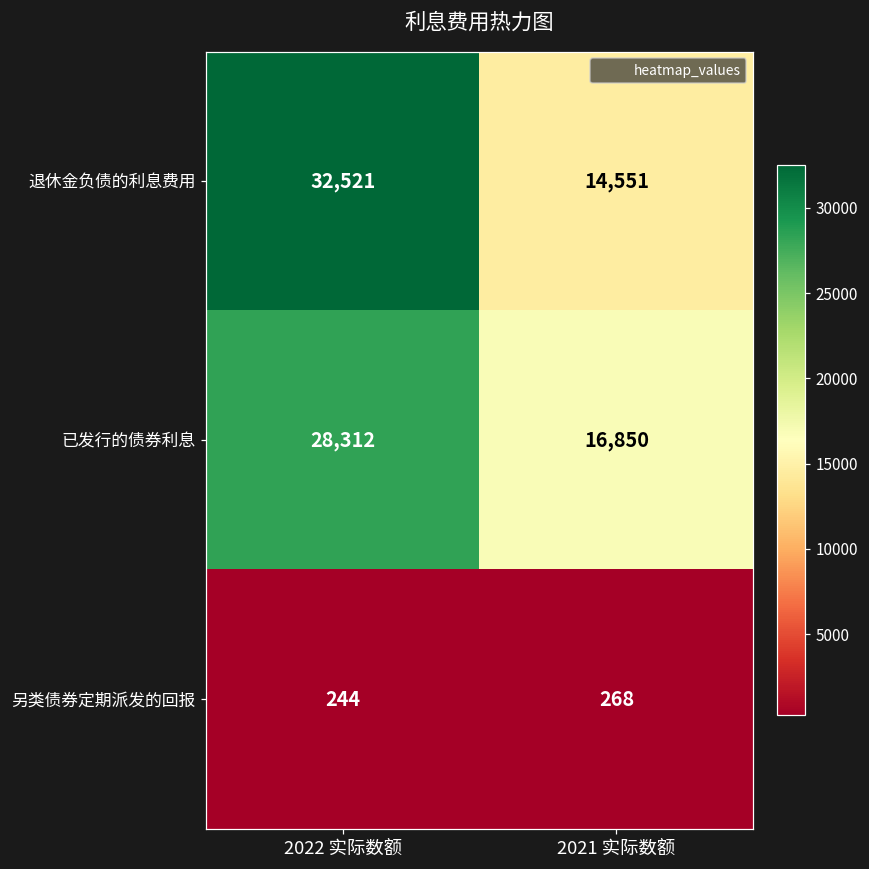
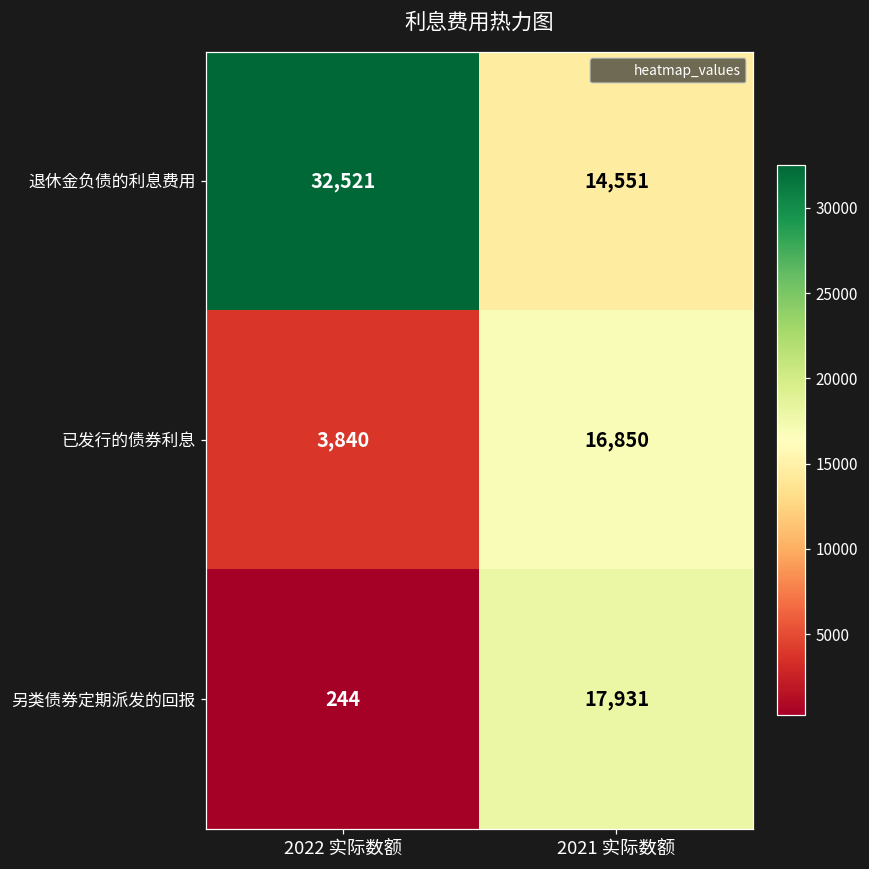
  {
    "退休金负债的利息费用": {
      "2022 实际数额": "32,521",
      "2021 实际数额": "14,551"
    },
    "已发行的债券利息": {
-     "2022 实际数额": "28,312",
+     "2022 实际数额": "3,840",
      "2021 实际数额": "16,850"
    },
    "另类债券定期派发的回报": {
      "2022 实际数额": "244",
-     "2021 实际数额": "268"
+     "2021 实际数额": "17,931"
    }
  }
